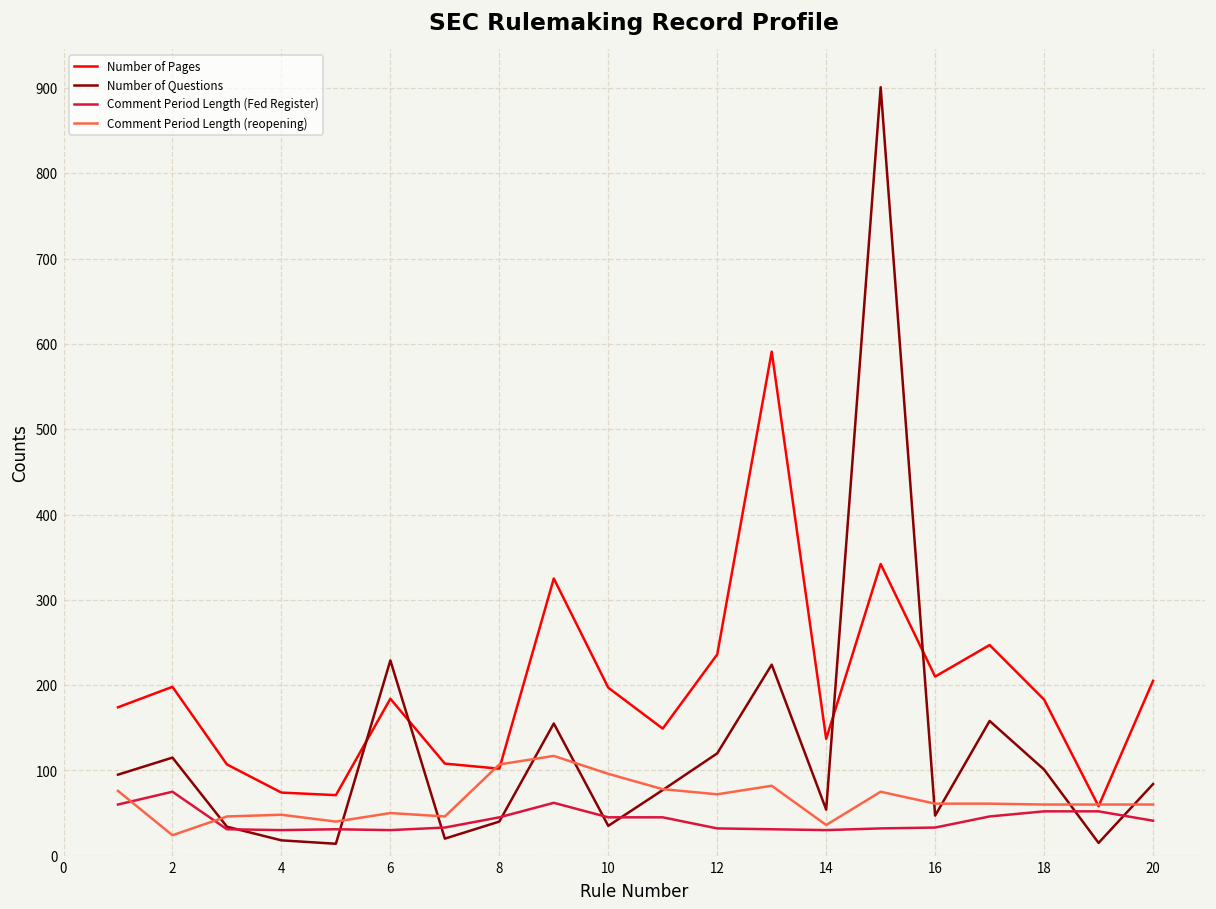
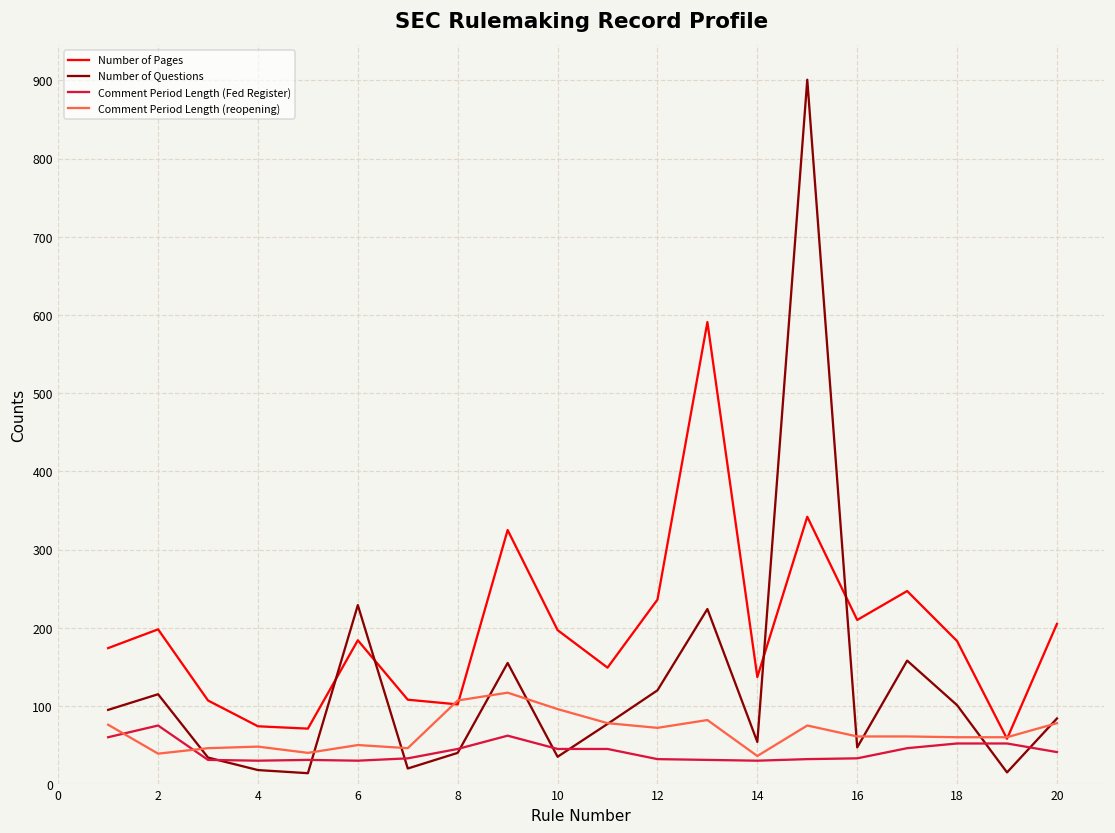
  {
    "Number of Pages": {
      "2": 200,
      "4": 70,
      "6": 180,
      "8": 100,
      "10": 200,
      "12": 240,
      "14": 140,
      "16": 210,
      "18": 180,
      "20": 210
    },
    "Number of Questions": {
      "2": 120,
      "4": 20,
      "6": 230,
      "8": 40,
      "10": 40,
      "12": 120,
      "14": 50,
      "16": 50,
      "18": 100,
      "20": 80
    },
    "Comment Period Length (Fed Register)": {
      "2": 80,
      "4": 30,
      "6": 30,
      "8": 50,
      "10": 50,
      "12": 30,
      "14": 30,
      "16": 30,
      "18": 50,
      "20": 40
    },
    "Comment Period Length (reopening)": {
-     "2": 20,
+     "2": 40,
      "4": 50,
      "6": 50,
      "8": 110,
      "10": 100,
      "12": 70,
      "14": 40,
      "16": 60,
      "18": 60,
-     "20": 60
+     "20": 80
    }
  }
